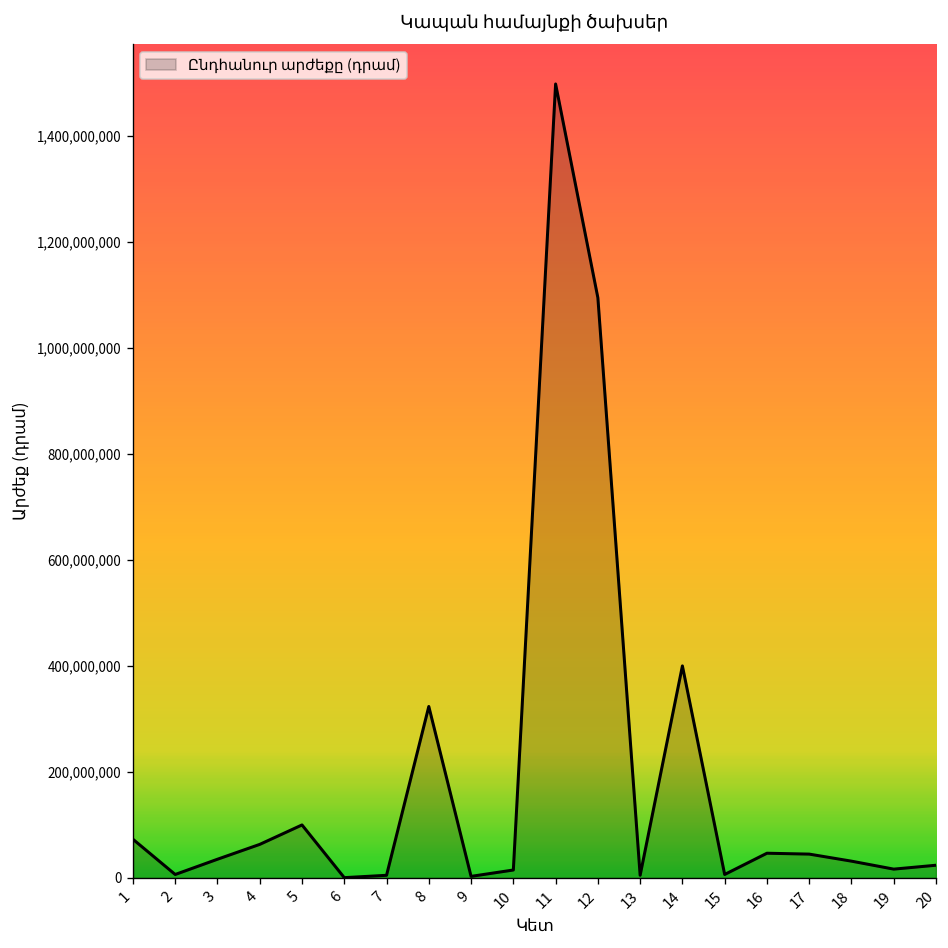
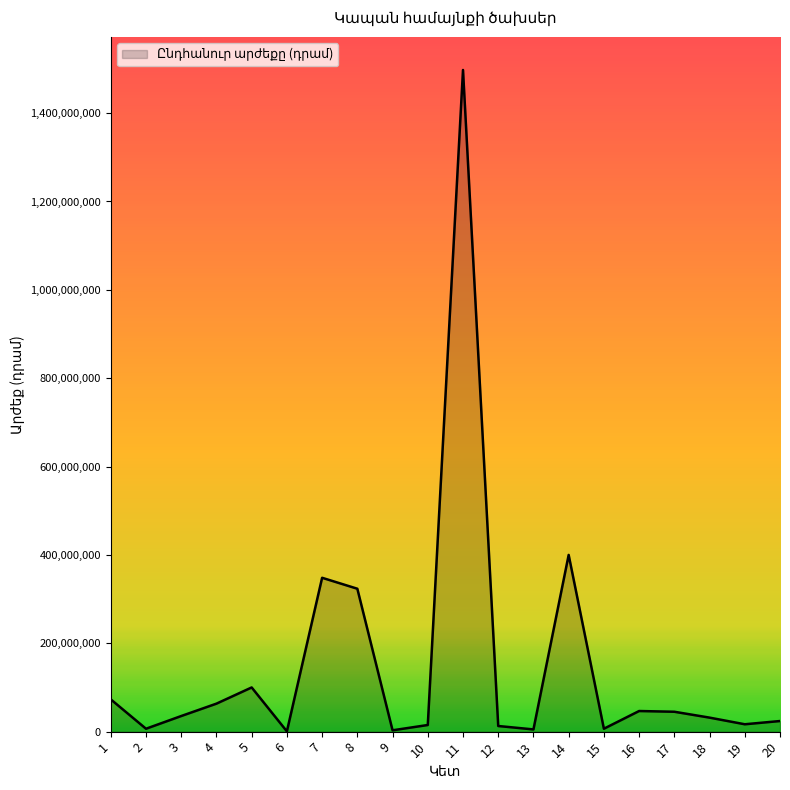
  {
    "1": "70,000,000",
    "2": "10,000,000",
    "3": "40,000,000",
    "4": "60,000,000",
    "5": "100,000,000",
    "6": "0",
-   "7": "10,000,000",
+   "7": "350,000,000",
    "8": "320,000,000",
    "9": "0",
    "10": "20,000,000",
    "11": "1,500,000,000",
-   "12": "1,090,000,000",
+   "12": "10,000,000",
    "13": "10,000,000",
    "14": "400,000,000",
    "15": "10,000,000",
    "16": "50,000,000",
    "17": "50,000,000",
    "18": "30,000,000",
    "19": "20,000,000",
    "20": "20,000,000"
  }
